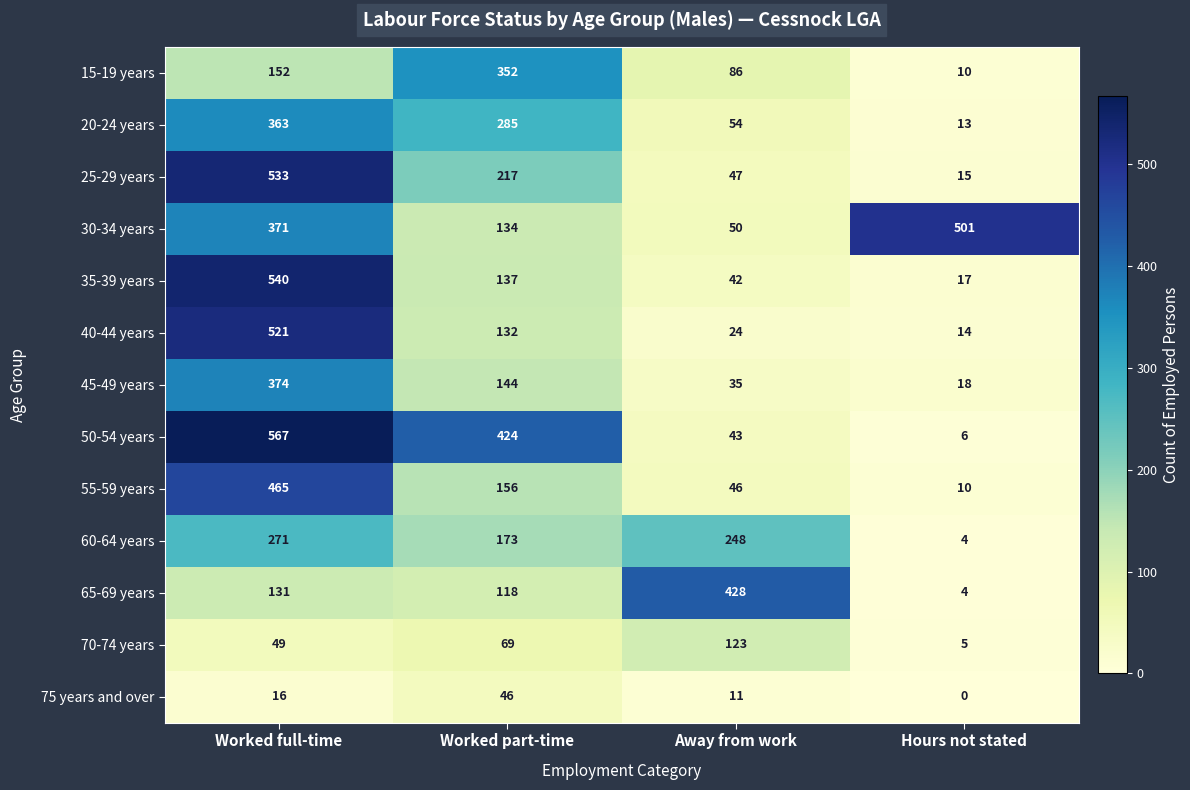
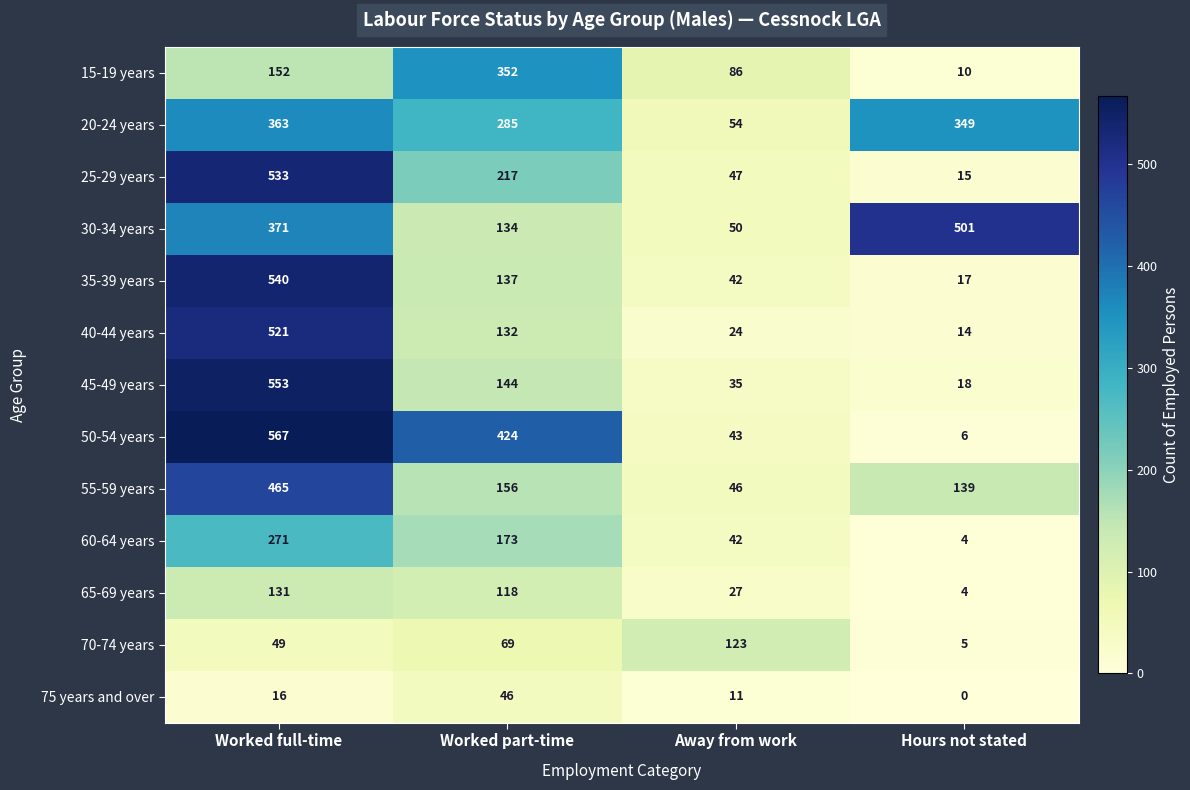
  {
    "15-19 years": {
      "Worked full-time": 152,
      "Worked part-time": 352,
      "Away from work": 86,
      "Hours not stated": 10
    },
    "20-24 years": {
      "Worked full-time": 363,
      "Worked part-time": 285,
      "Away from work": 54,
-     "Hours not stated": 13
+     "Hours not stated": 349
    },
    "25-29 years": {
      "Worked full-time": 533,
      "Worked part-time": 217,
      "Away from work": 47,
      "Hours not stated": 15
    },
    "30-34 years": {
      "Worked full-time": 371,
      "Worked part-time": 134,
      "Away from work": 50,
      "Hours not stated": 501
    },
    "35-39 years": {
      "Worked full-time": 540,
      "Worked part-time": 137,
      "Away from work": 42,
      "Hours not stated": 17
    },
    "40-44 years": {
      "Worked full-time": 521,
      "Worked part-time": 132,
      "Away from work": 24,
      "Hours not stated": 14
    },
    "45-49 years": {
-     "Worked full-time": 374,
+     "Worked full-time": 553,
      "Worked part-time": 144,
      "Away from work": 35,
      "Hours not stated": 18
    },
    "50-54 years": {
      "Worked full-time": 567,
      "Worked part-time": 424,
      "Away from work": 43,
      "Hours not stated": 6
    },
    "55-59 years": {
      "Worked full-time": 465,
      "Worked part-time": 156,
      "Away from work": 46,
-     "Hours not stated": 10
+     "Hours not stated": 139
    },
    "60-64 years": {
      "Worked full-time": 271,
      "Worked part-time": 173,
-     "Away from work": 248,
+     "Away from work": 42,
      "Hours not stated": 4
    },
    "65-69 years": {
      "Worked full-time": 131,
      "Worked part-time": 118,
-     "Away from work": 428,
+     "Away from work": 27,
      "Hours not stated": 4
    },
    "70-74 years": {
      "Worked full-time": 49,
      "Worked part-time": 69,
      "Away from work": 123,
      "Hours not stated": 5
    },
    "75 years and over": {
      "Worked full-time": 16,
      "Worked part-time": 46,
      "Away from work": 11,
      "Hours not stated": 0
    }
  }
